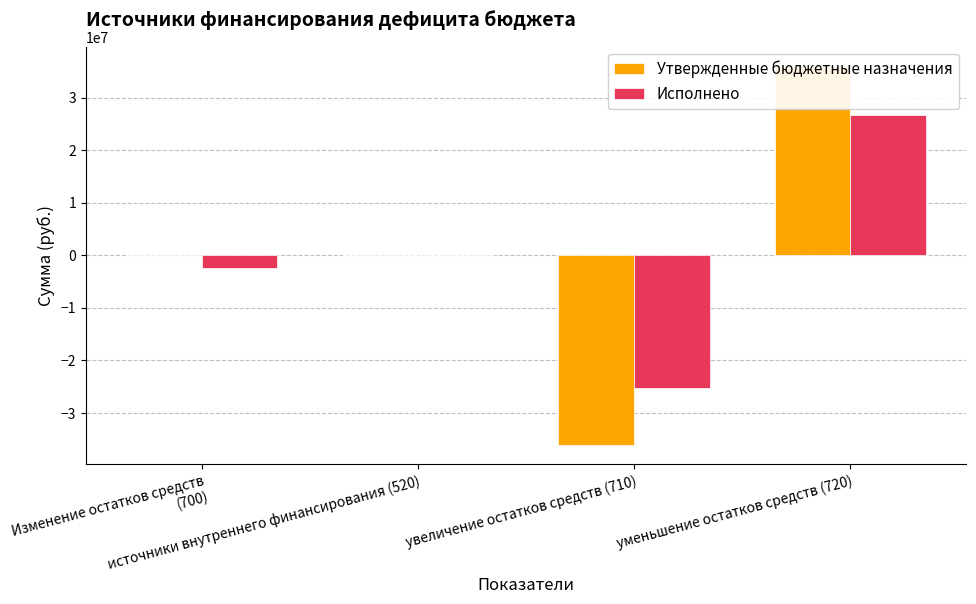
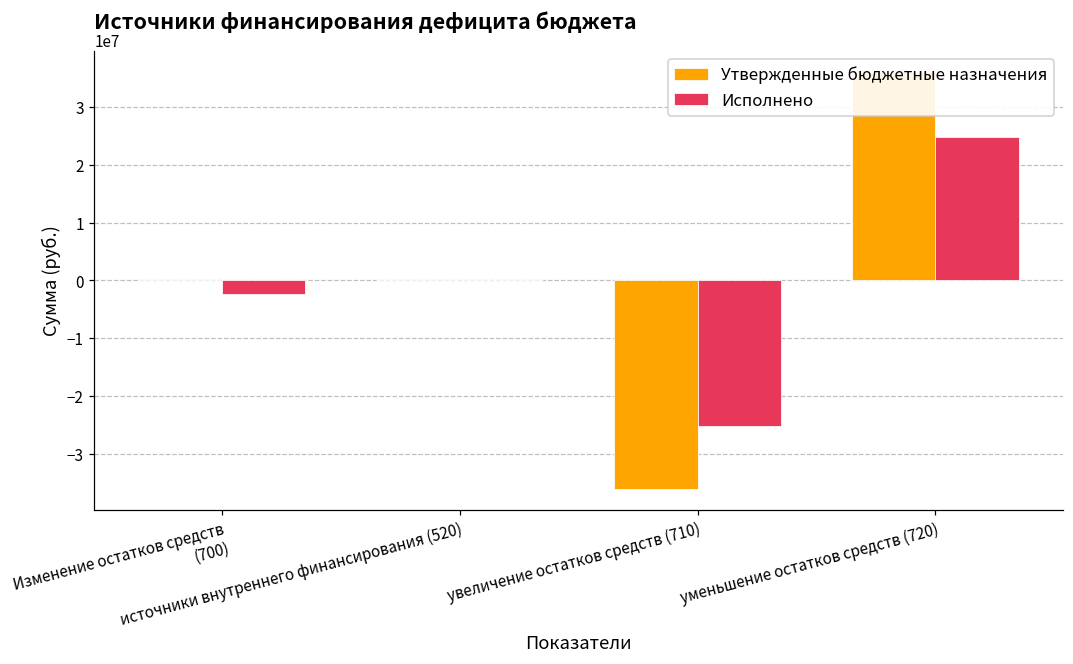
  {
    "Утвержденные бюджетные назначения": {
      "Изменение остатков средств (700)": 0,
      "источники внутреннего финансирования (520)": 0,
      "увеличение остатков средств (710)": -36000000
    },
    "Исполнено": {
      "Изменение остатков средств (700)": -2000000,
      "источники внутреннего финансирования (520)": 0,
      "увеличение остатков средств (710)": -25000000,
-     "уменьшение остатков средств (720)": 27000000
+     "уменьшение остатков средств (720)": 25000000
    }
  }
